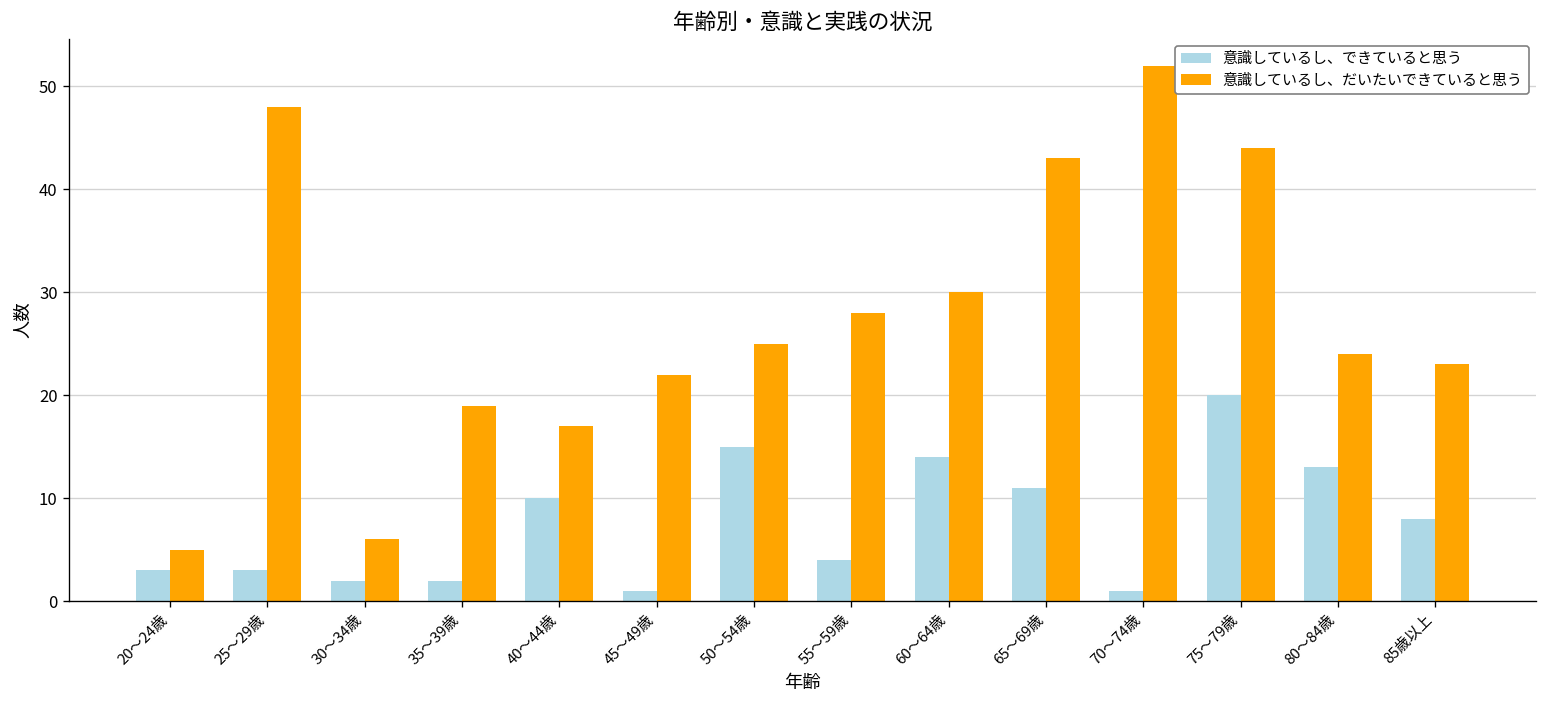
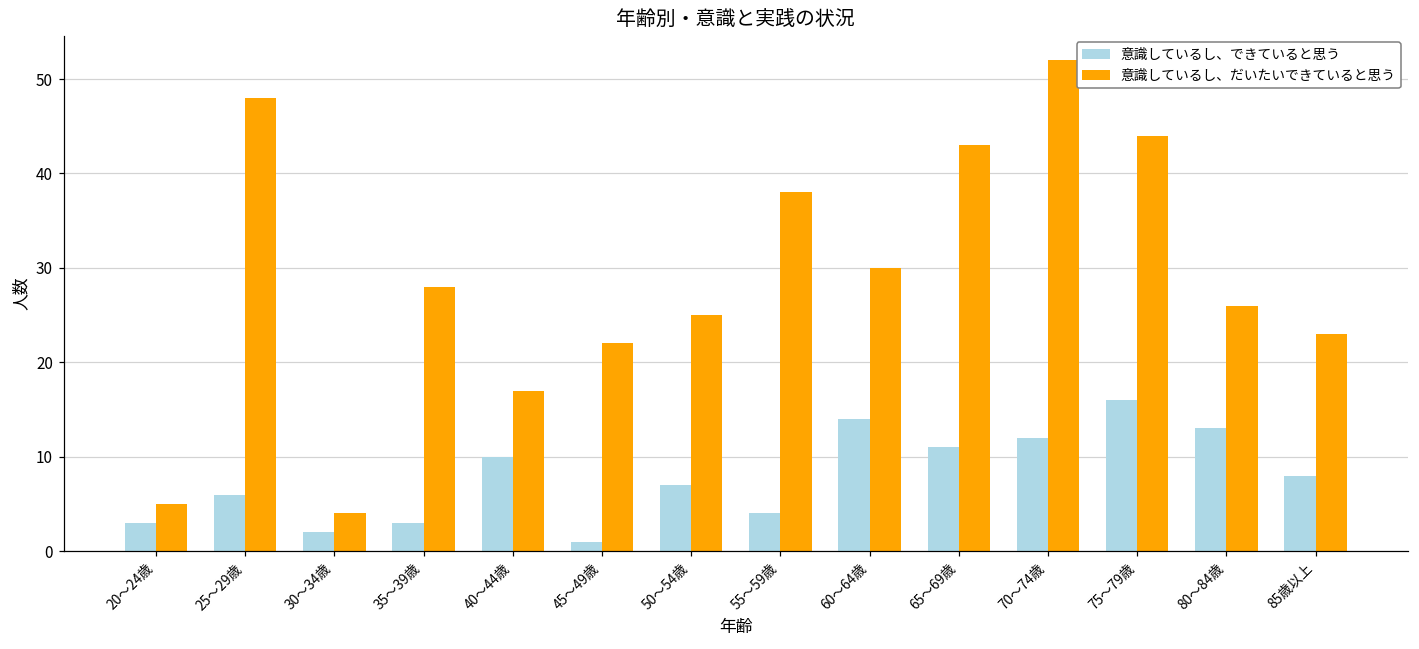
  {
    "意識しているし、できていると思う": {
      "20～24歳": 3,
-     "25～29歳": 3,
+     "25～29歳": 6,
      "30～34歳": 2,
-     "35～39歳": 2,
+     "35～39歳": 3,
      "40～44歳": 10,
      "45～49歳": 1,
-     "50～54歳": 15,
+     "50～54歳": 7,
      "55～59歳": 4,
      "60～64歳": 14,
      "65～69歳": 11,
-     "70～74歳": 1,
-     "75～79歳": 20,
+     "70～74歳": 12,
+     "75～79歳": 16,
      "80～84歳": 13,
      "85歳以上": 8
    },
    "意識しているし、だいたいできていると思う": {
      "20～24歳": 5,
      "25～29歳": 48,
-     "30～34歳": 6,
-     "35～39歳": 19,
+     "30～34歳": 4,
+     "35～39歳": 28,
      "40～44歳": 17,
      "45～49歳": 22,
      "50～54歳": 25,
-     "55～59歳": 28,
+     "55～59歳": 38,
      "60～64歳": 30,
      "65～69歳": 43,
      "70～74歳": 52,
      "75～79歳": 44,
-     "80～84歳": 24,
+     "80～84歳": 26,
      "85歳以上": 23
    }
  }
